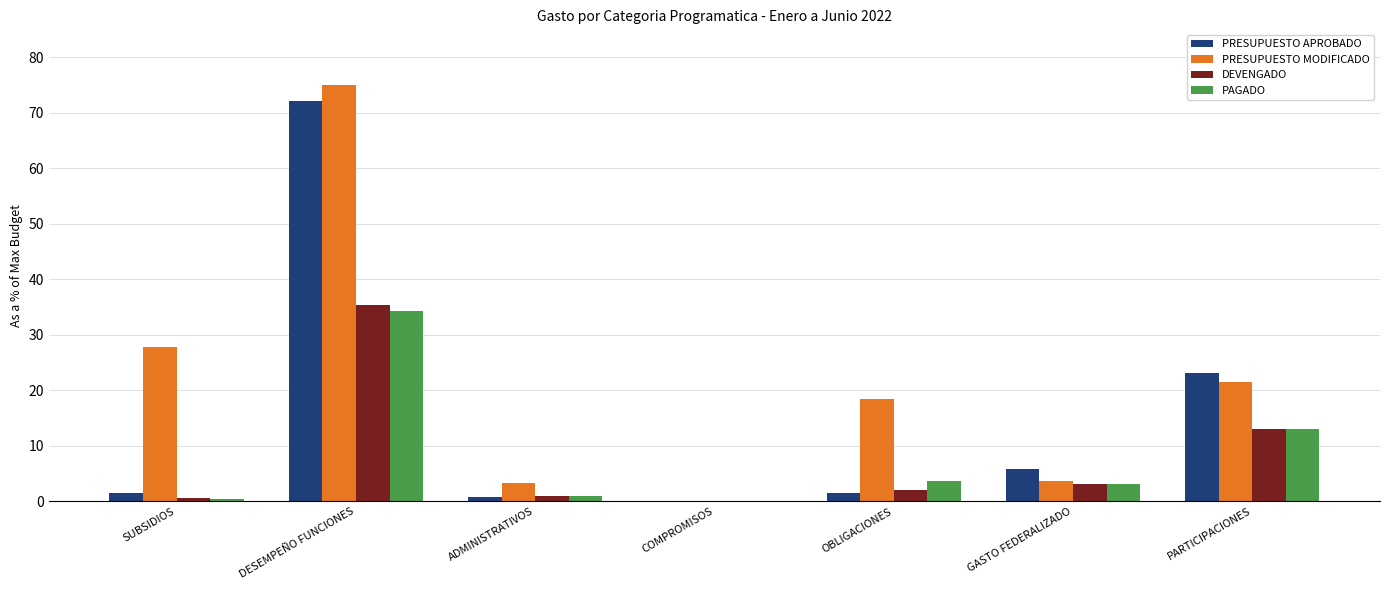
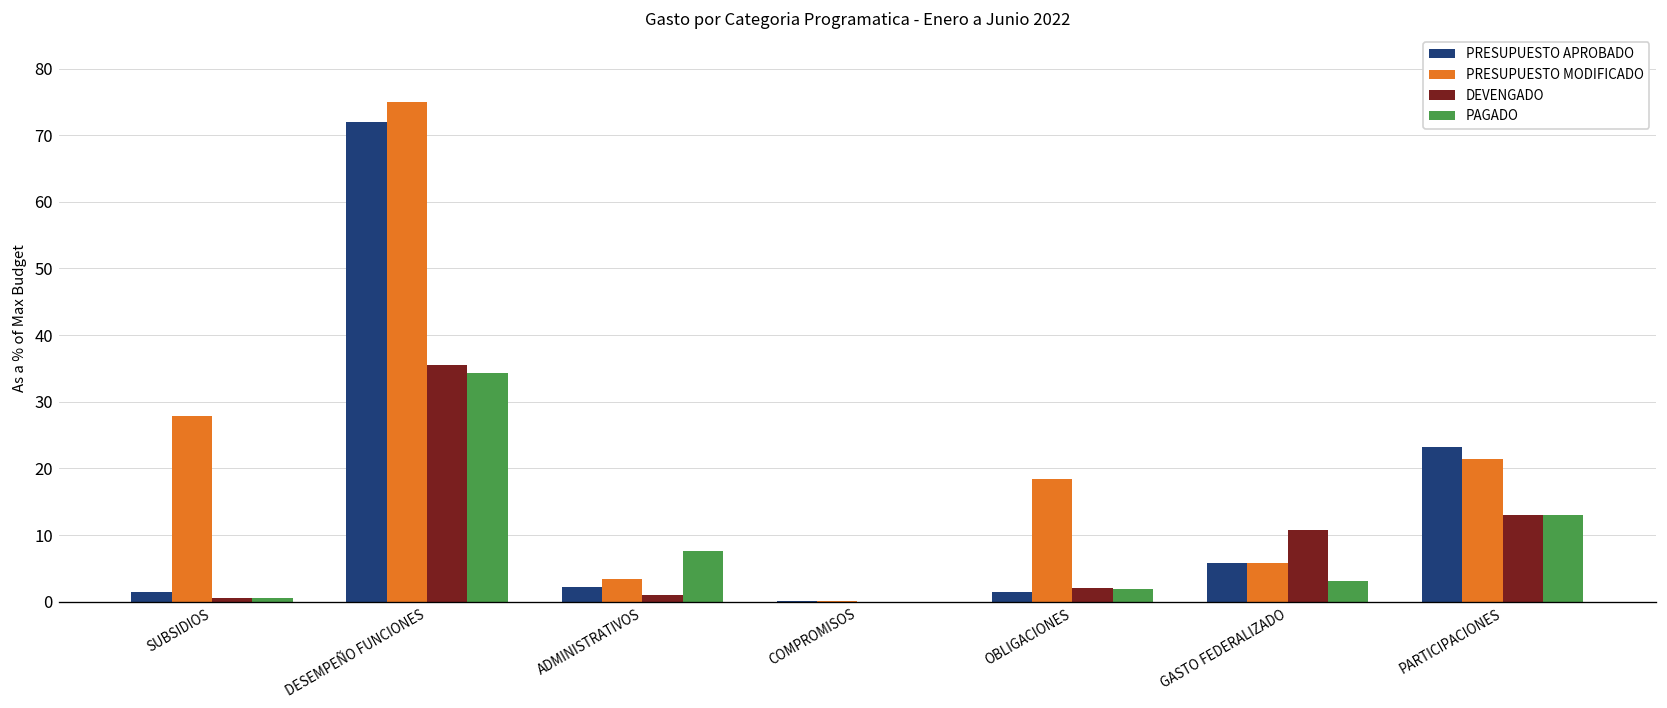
  {
    "PRESUPUESTO APROBADO": {
      "SUBSIDIOS": 1,
      "DESEMPEÑO FUNCIONES": 72,
-     "ADMINISTRATIVOS": 1,
+     "ADMINISTRATIVOS": 2,
      "OBLIGACIONES": 1,
      "GASTO FEDERALIZADO": 6,
      "PARTICIPACIONES": 23
    },
    "PRESUPUESTO MODIFICADO": {
      "SUBSIDIOS": 28,
      "DESEMPEÑO FUNCIONES": 75,
      "ADMINISTRATIVOS": 3,
      "OBLIGACIONES": 18,
-     "GASTO FEDERALIZADO": 4,
+     "GASTO FEDERALIZADO": 6,
      "PARTICIPACIONES": 21
    },
    "DEVENGADO": {
      "SUBSIDIOS": 1,
      "DESEMPEÑO FUNCIONES": 35,
      "ADMINISTRATIVOS": 1,
      "COMPROMISOS": 0,
      "OBLIGACIONES": 2,
-     "GASTO FEDERALIZADO": 3,
+     "GASTO FEDERALIZADO": 11,
      "PARTICIPACIONES": 13
    },
    "PAGADO": {
      "SUBSIDIOS": 1,
      "DESEMPEÑO FUNCIONES": 34,
-     "ADMINISTRATIVOS": 1,
+     "ADMINISTRATIVOS": 8,
      "COMPROMISOS": 0,
-     "OBLIGACIONES": 4,
+     "OBLIGACIONES": 2,
      "GASTO FEDERALIZADO": 3,
      "PARTICIPACIONES": 13
    }
  }
